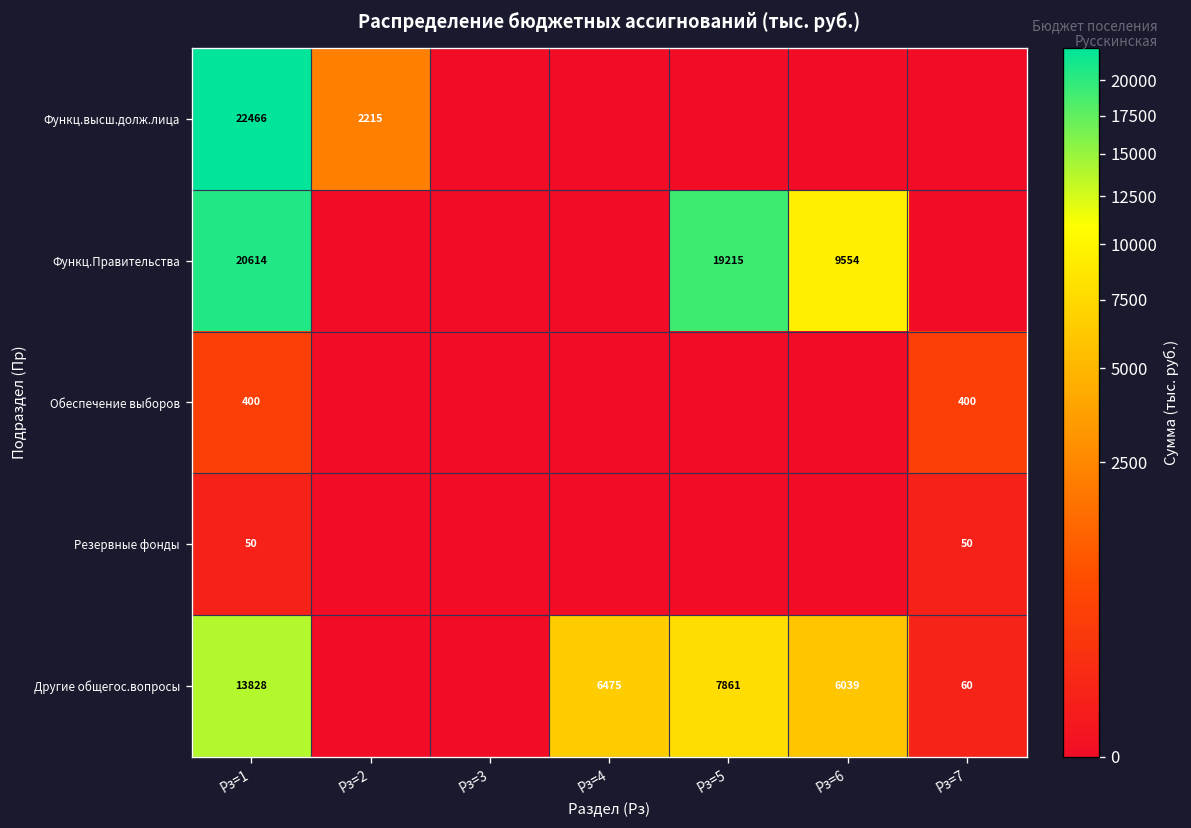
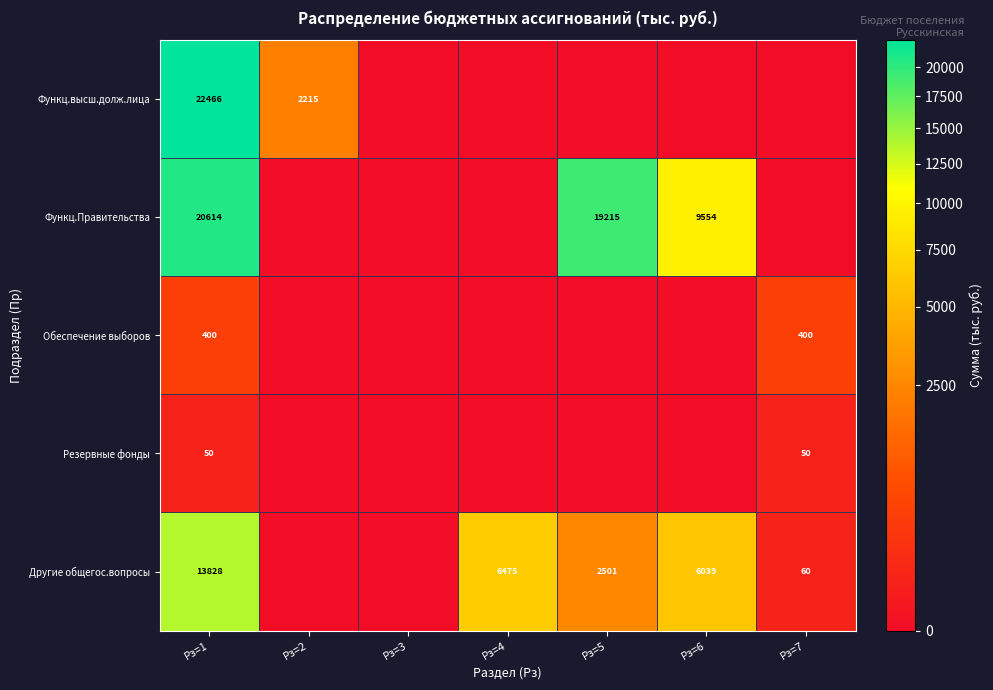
  {
    "Функц.высш.долж.лица": {
      "Рз=1": 22466,
      "Рз=2": 2215
    },
    "Функц.Правительства": {
      "Рз=1": 20614,
      "Рз=5": 19215,
      "Рз=6": 9554
    },
    "Обеспечение выборов": {
      "Рз=1": 400,
      "Рз=7": 400
    },
    "Резервные фонды": {
      "Рз=1": 50,
      "Рз=7": 50
    },
    "Другие общегос.вопросы": {
      "Рз=1": 13828,
      "Рз=4": 6475,
-     "Рз=5": 7861,
+     "Рз=5": 2501,
      "Рз=6": 6039,
      "Рз=7": 60
    }
  }
